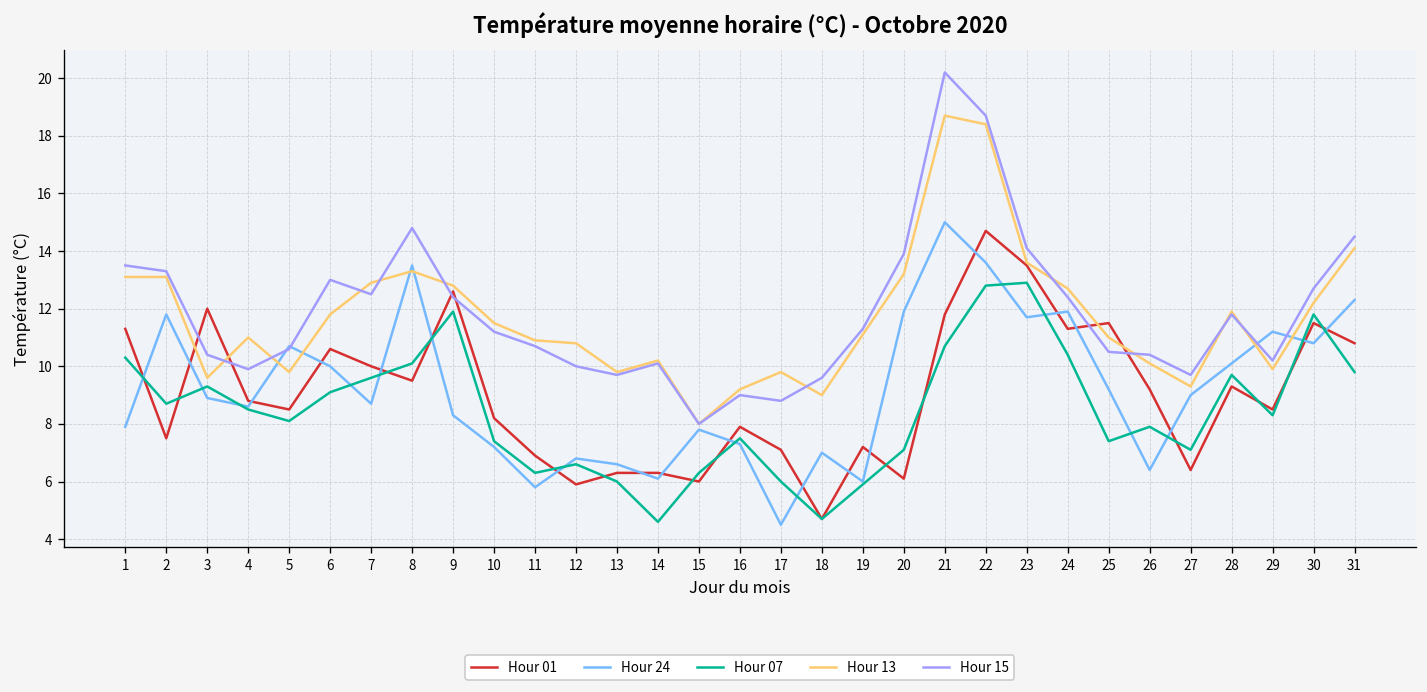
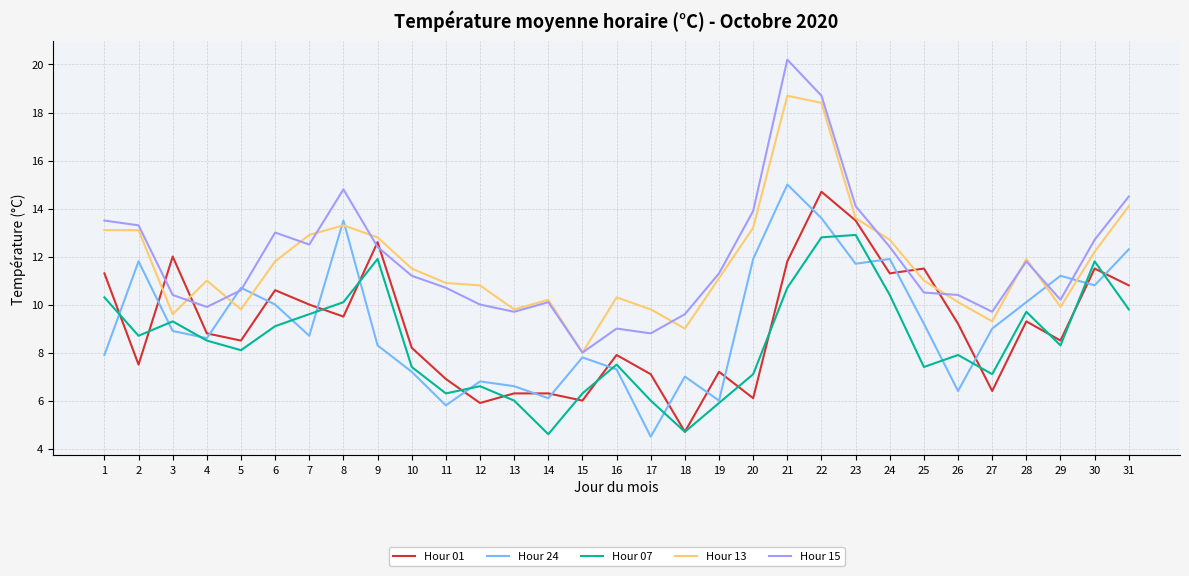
  {
    "Hour 01": {
      "1": 11.3,
      "2": 7.5,
      "3": 12.0,
      "4": 8.8,
      "5": 8.5,
      "6": 10.6,
      "7": 10.0,
      "8": 9.5,
      "9": 12.6,
      "10": 8.2,
      "11": 6.9,
      "12": 5.9,
      "13": 6.3,
      "14": 6.3,
      "15": 6.0,
      "16": 7.9,
      "17": 7.1,
      "19": 7.2,
      "20": 6.1,
      "21": 11.8,
      "22": 14.7,
      "24": 11.3,
      "25": 11.5,
      "26": 9.2,
      "27": 6.4,
      "28": 9.3,
      "29": 8.5,
      "30": 11.5,
      "31": 10.8
    },
    "Hour 07": {
      "1": 10.3,
      "2": 8.7,
      "3": 9.3,
      "5": 8.1,
      "6": 9.1,
      "7": 9.6,
      "8": 10.1,
      "9": 11.9,
      "10": 7.4,
      "11": 6.3,
      "12": 6.6,
      "13": 6.0,
      "14": 4.6,
      "15": 6.3,
      "16": 7.5,
      "17": 6.0,
      "20": 7.1,
      "21": 10.7,
      "22": 12.8,
      "23": 12.9,
      "24": 10.4,
      "25": 7.4,
      "26": 7.9,
      "27": 7.1,
      "28": 9.7,
      "29": 8.3,
      "30": 11.8,
      "31": 9.8
    },
    "Hour 13": {
      "1": 13.1,
      "2": 13.1,
      "3": 9.6,
      "4": 11.0,
      "5": 9.8,
      "6": 11.8,
      "7": 12.9,
      "8": 13.3,
      "9": 12.8,
      "10": 11.5,
      "11": 10.9,
      "12": 10.8,
-     "16": 9.2,
+     "16": 10.3,
      "17": 9.8,
      "18": 9.0,
      "19": 11.1,
      "20": 13.2,
      "21": 18.7,
      "22": 18.4,
      "24": 12.7,
      "25": 11.0,
      "26": 10.1,
      "27": 9.3,
      "29": 9.9,
      "30": 12.2,
      "31": 14.1
    }
  }
